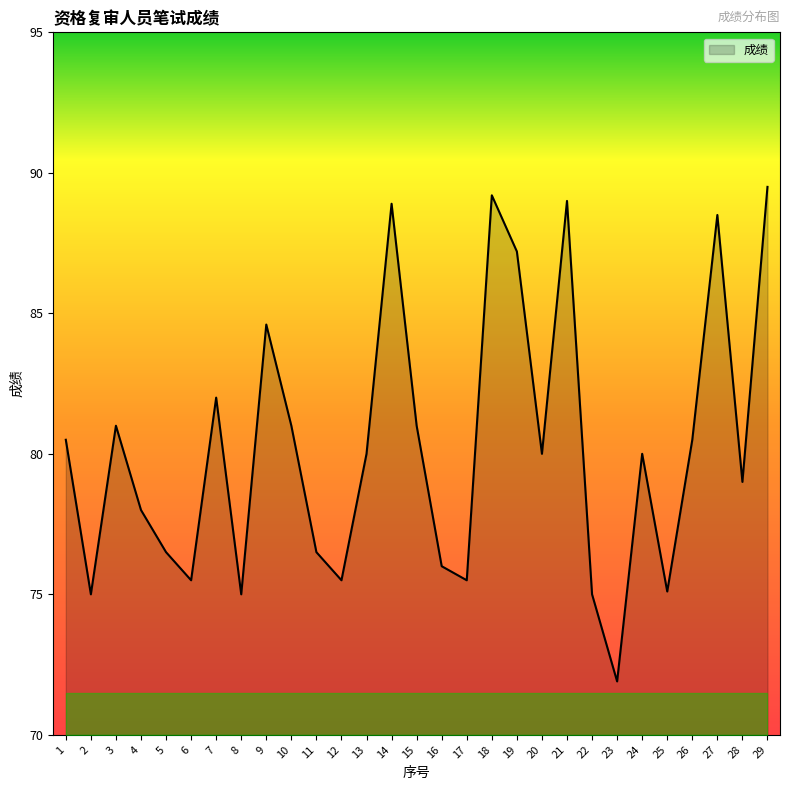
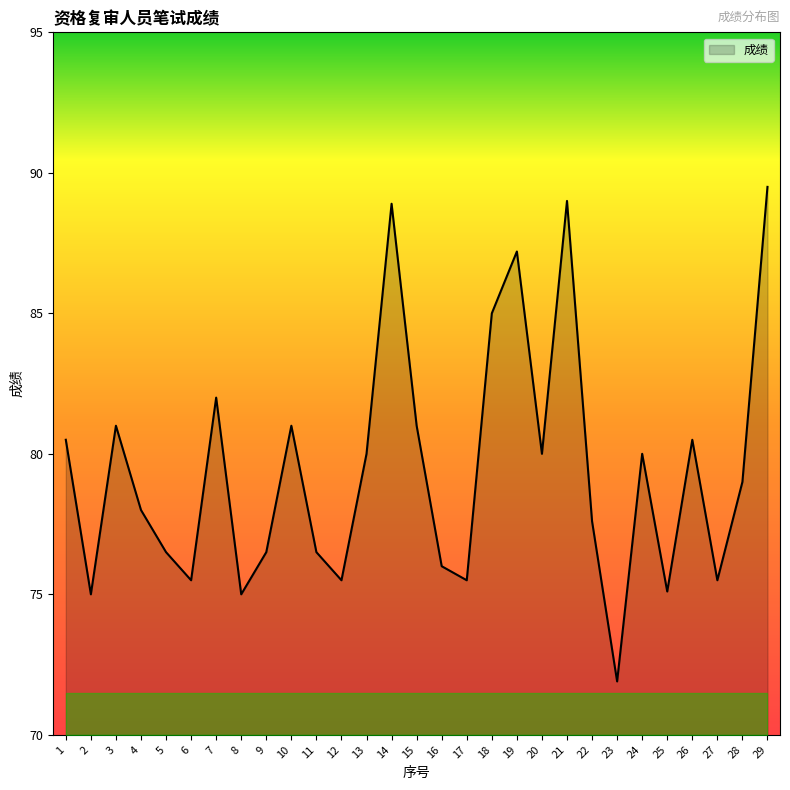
  {
    "成绩": {
      "1": 80.5,
      "2": 75.0,
      "3": 81.0,
      "4": 78.0,
      "5": 76.5,
      "6": 75.5,
      "7": 82.0,
      "8": 75.0,
-     "9": 84.6,
+     "9": 76.5,
      "10": 81.0,
      "11": 76.5,
      "12": 75.5,
      "13": 80.0,
      "14": 88.9,
      "15": 81.0,
      "16": 76.0,
      "17": 75.5,
-     "18": 89.2,
+     "18": 85.0,
      "19": 87.2,
      "20": 80.0,
      "21": 89.0,
-     "22": 75.0,
+     "22": 77.6,
      "23": 71.9,
      "24": 80.0,
      "25": 75.1,
      "26": 80.5,
-     "27": 88.5,
+     "27": 75.5,
      "28": 79.0,
      "29": 89.5
    }
  }
